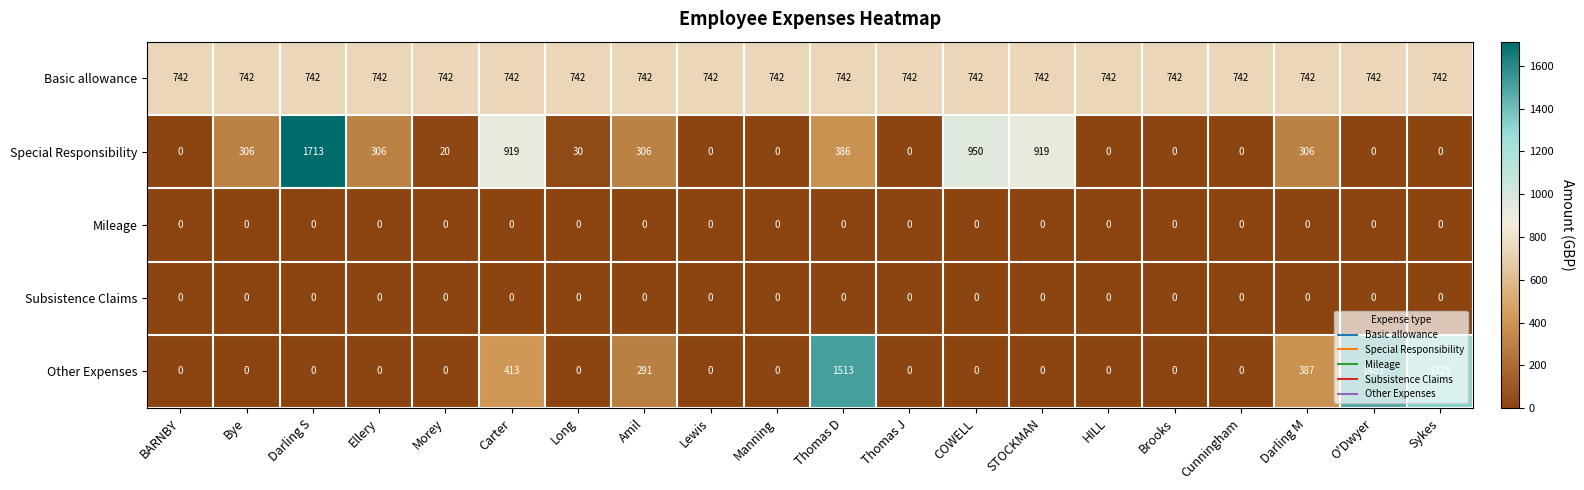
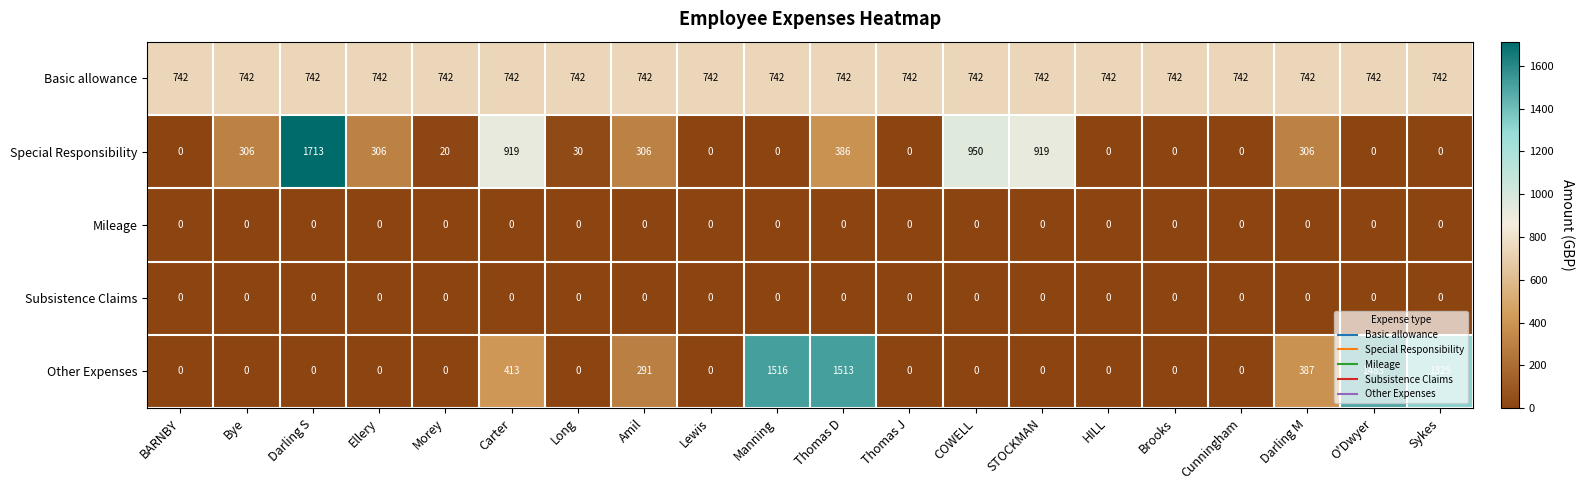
  {
    "Basic allowance": {
      "BARNBY": 742,
      "Bye": 742,
      "Darling S": 742,
      "Ellery": 742,
      "Morey": 742,
      "Carter": 742,
      "Long": 742,
      "Amil": 742,
      "Lewis": 742,
      "Manning": 742,
      "Thomas D": 742,
      "Thomas J": 742,
      "COWELL": 742,
      "STOCKMAN": 742,
      "HILL": 742,
      "Brooks": 742,
      "Cunningham": 742,
      "Darling M": 742,
      "O'Dwyer": 742,
      "Sykes": 742
    },
    "Special Responsibility": {
      "BARNBY": 0,
      "Bye": 306,
      "Darling S": 1713,
      "Ellery": 306,
      "Morey": 20,
      "Carter": 919,
      "Long": 30,
      "Amil": 306,
      "Lewis": 0,
      "Manning": 0,
      "Thomas D": 386,
      "Thomas J": 0,
      "COWELL": 950,
      "STOCKMAN": 919,
      "HILL": 0,
      "Brooks": 0,
      "Cunningham": 0,
      "Darling M": 306,
      "O'Dwyer": 0,
      "Sykes": 0
    },
    "Mileage": {
      "BARNBY": 0,
      "Bye": 0,
      "Darling S": 0,
      "Ellery": 0,
      "Morey": 0,
      "Carter": 0,
      "Long": 0,
      "Amil": 0,
      "Lewis": 0,
      "Manning": 0,
      "Thomas D": 0,
      "Thomas J": 0,
      "COWELL": 0,
      "STOCKMAN": 0,
      "HILL": 0,
      "Brooks": 0,
      "Cunningham": 0,
      "Darling M": 0,
      "O'Dwyer": 0,
      "Sykes": 0
    },
    "Subsistence Claims": {
      "BARNBY": 0,
      "Bye": 0,
      "Darling S": 0,
      "Ellery": 0,
      "Morey": 0,
      "Carter": 0,
      "Long": 0,
      "Amil": 0,
      "Lewis": 0,
      "Manning": 0,
      "Thomas D": 0,
      "Thomas J": 0,
      "COWELL": 0,
      "STOCKMAN": 0,
      "HILL": 0,
      "Brooks": 0,
      "Cunningham": 0,
      "Darling M": 0,
      "O'Dwyer": 0,
      "Sykes": 0
    },
    "Other Expenses": {
      "BARNBY": 0,
      "Bye": 0,
      "Darling S": 0,
      "Ellery": 0,
      "Morey": 0,
      "Carter": 413,
      "Long": 0,
      "Amil": 291,
      "Lewis": 0,
-     "Manning": 0,
+     "Manning": 1516,
      "Thomas D": 1513,
      "Thomas J": 0,
      "COWELL": 0,
      "STOCKMAN": 0,
      "HILL": 0,
      "Brooks": 0,
      "Cunningham": 0,
      "Darling M": 387
    }
  }
